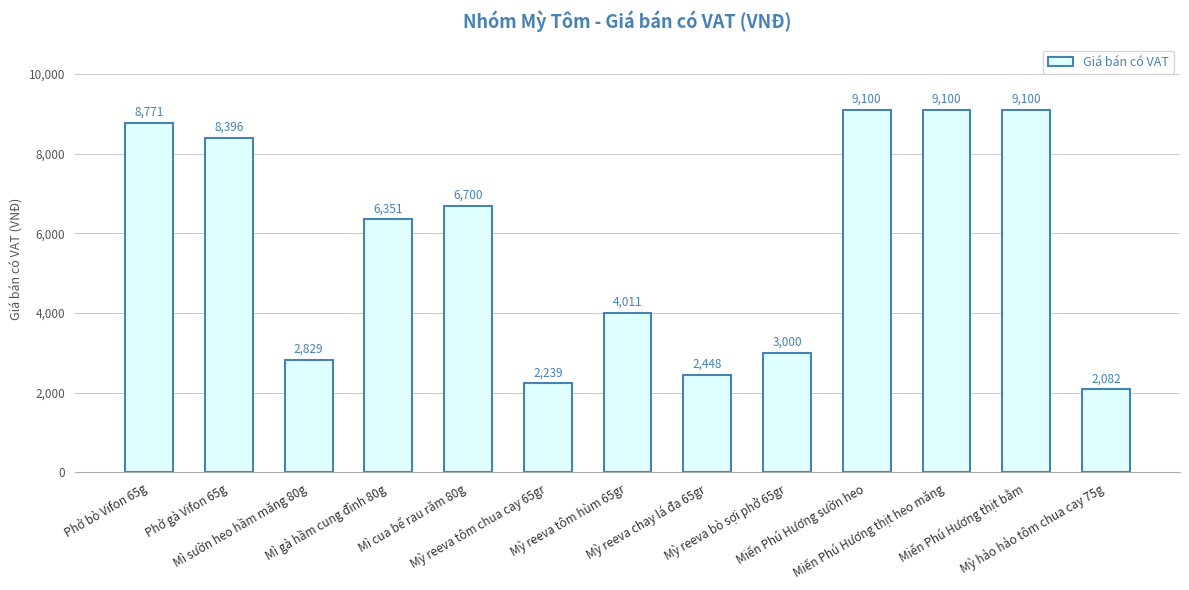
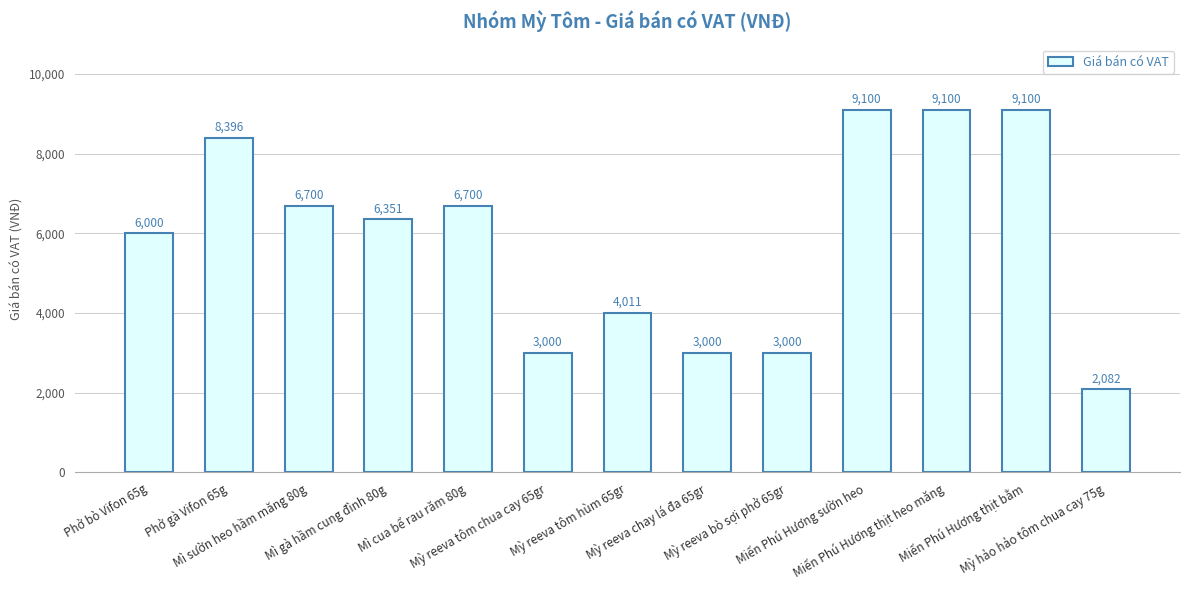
  {
-   "Phở bò Vifon 65g": "8,771",
+   "Phở bò Vifon 65g": "6,000",
    "Phở gà Vifon 65g": "8,396",
-   "Mì sườn heo hầm măng 80g": "2,829",
+   "Mì sườn heo hầm măng 80g": "6,700",
    "Mì gà hầm cung đình 80g": "6,351",
    "Mì cua bể rau răm 80g": "6,700",
-   "Mỳ reeva tôm chua cay 65gr": "2,239",
+   "Mỳ reeva tôm chua cay 65gr": "3,000",
    "Mỳ reeva tôm hùm 65gr": "4,011",
-   "Mỳ reeva chay lá đa 65gr": "2,448",
+   "Mỳ reeva chay lá đa 65gr": "3,000",
    "Mỳ reeva bò sợi phở 65gr": "3,000",
    "Miến Phú Hương sườn heo": "9,100",
    "Miến Phú Hương thịt heo măng": "9,100",
    "Miến Phú Hương thịt bằm": "9,100",
    "Mỳ hảo hảo tôm chua cay 75g": "2,082"
  }
